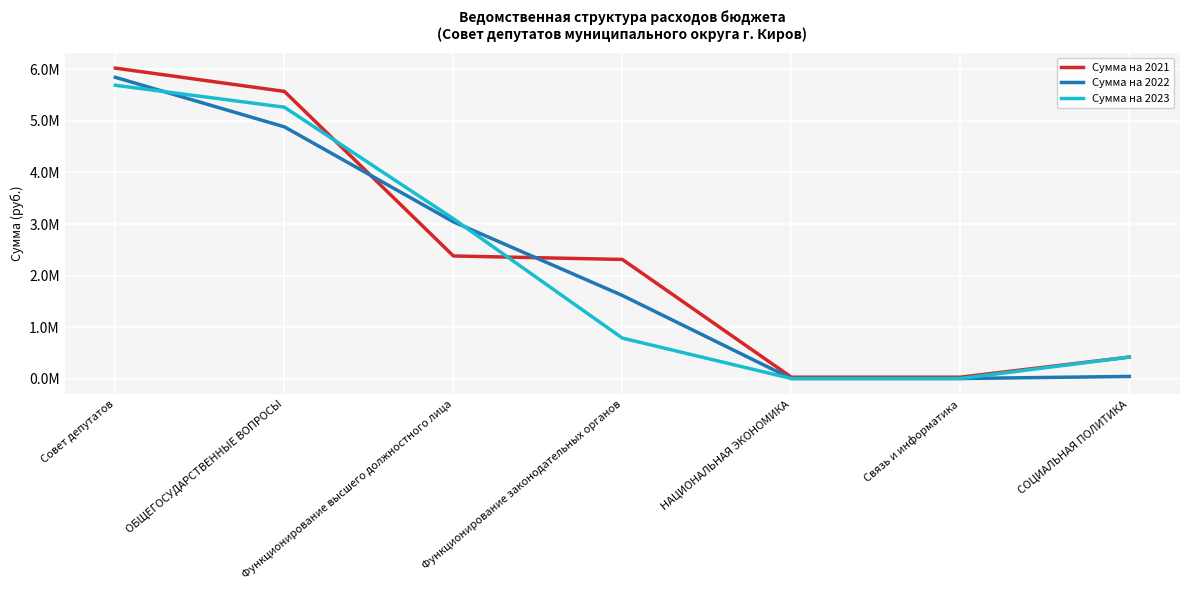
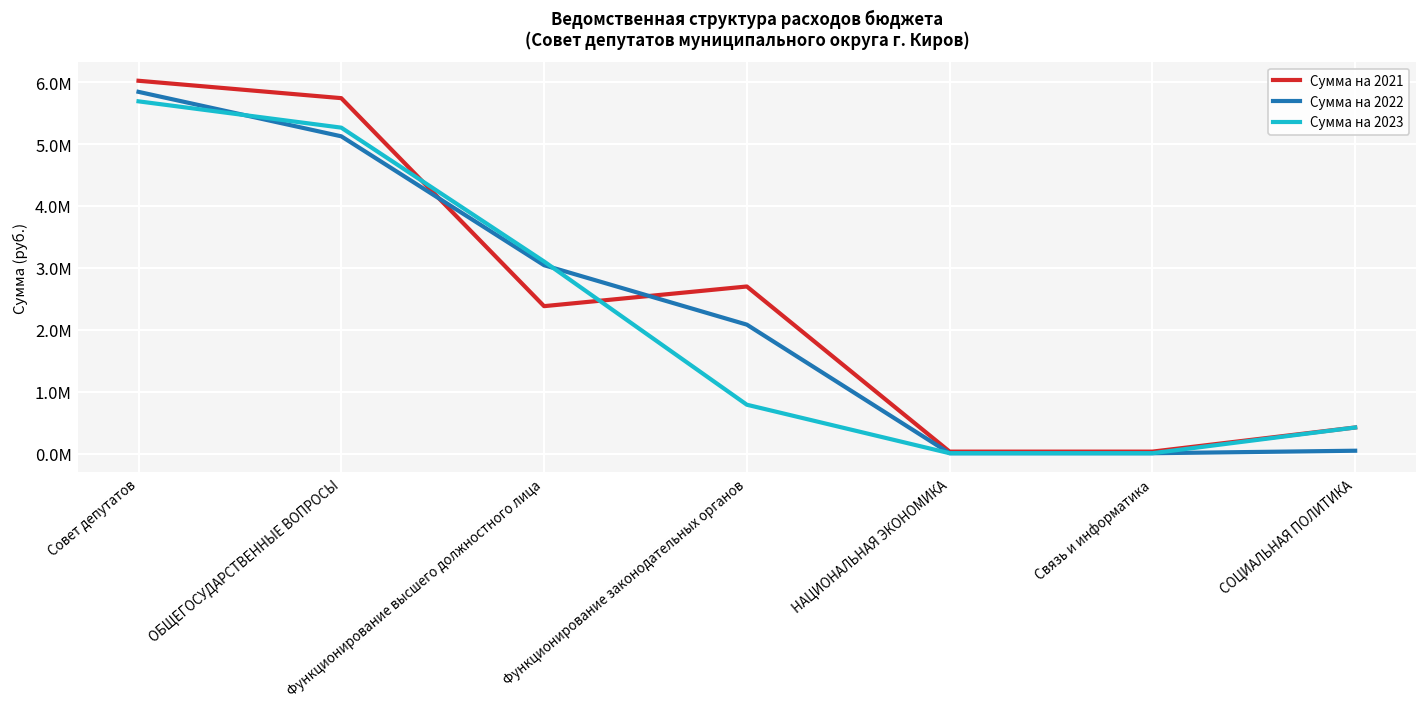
  {
    "Сумма на 2021": {
      "Совет депутатов": 6000000,
-     "ОБЩЕГОСУДАРСТВЕННЫЕ ВОПРОСЫ": 5600000,
+     "ОБЩЕГОСУДАРСТВЕННЫЕ ВОПРОСЫ": 5700000,
      "Функционирование высшего должностного лица": 2400000,
-     "Функционирование законодательных органов": 2300000
+     "Функционирование законодательных органов": 2700000
    },
    "Сумма на 2022": {
      "Совет депутатов": 5800000,
-     "ОБЩЕГОСУДАРСТВЕННЫЕ ВОПРОСЫ": 4900000,
+     "ОБЩЕГОСУДАРСТВЕННЫЕ ВОПРОСЫ": 5100000,
      "Функционирование высшего должностного лица": 3000000,
-     "Функционирование законодательных органов": 1600000,
+     "Функционирование законодательных органов": 2100000,
      "СОЦИАЛЬНАЯ ПОЛИТИКА": 0
    },
    "Сумма на 2023": {
      "Совет депутатов": 5700000,
      "ОБЩЕГОСУДАРСТВЕННЫЕ ВОПРОСЫ": 5300000,
      "Функционирование высшего должностного лица": 3100000,
      "Функционирование законодательных органов": 800000
    }
  }
